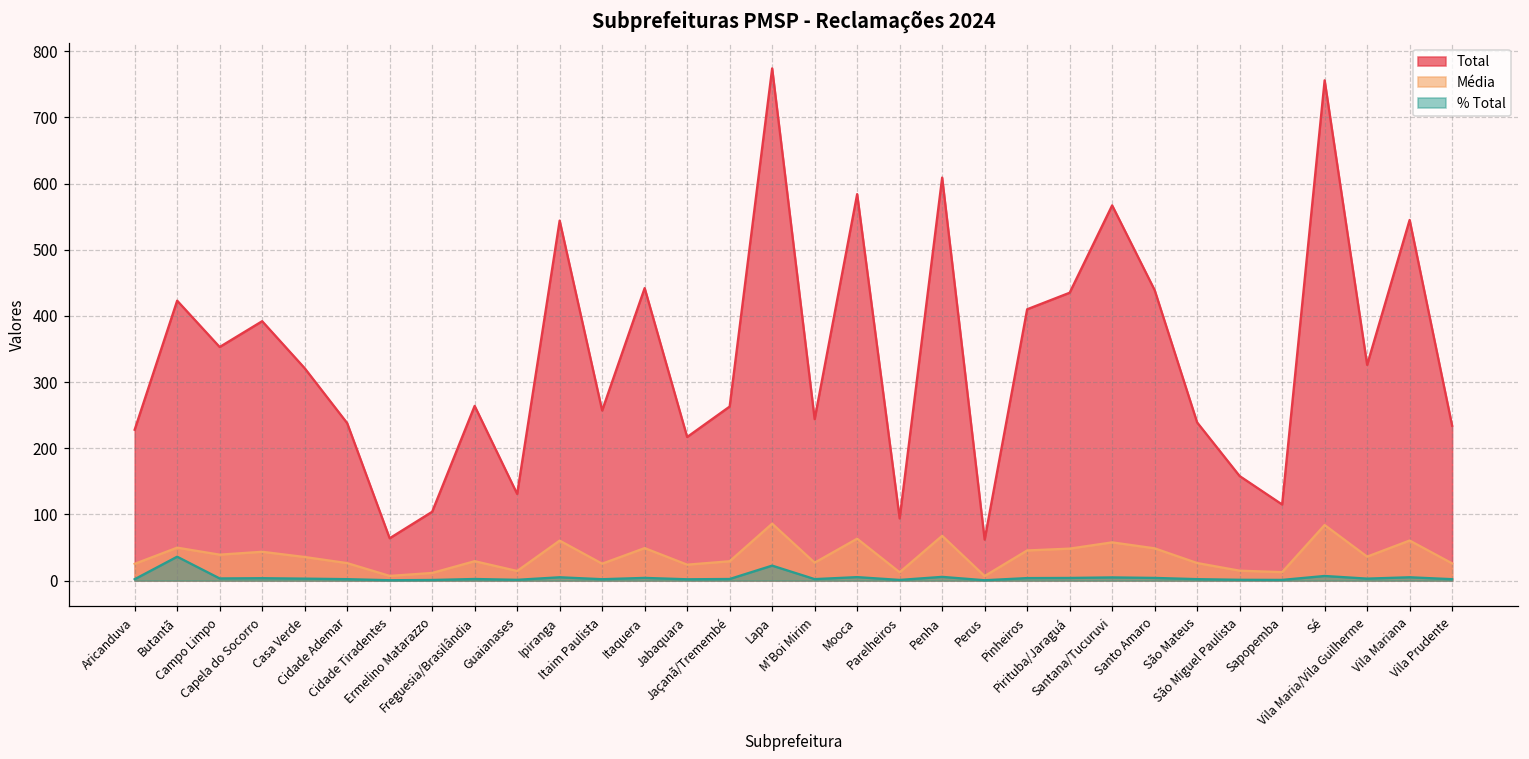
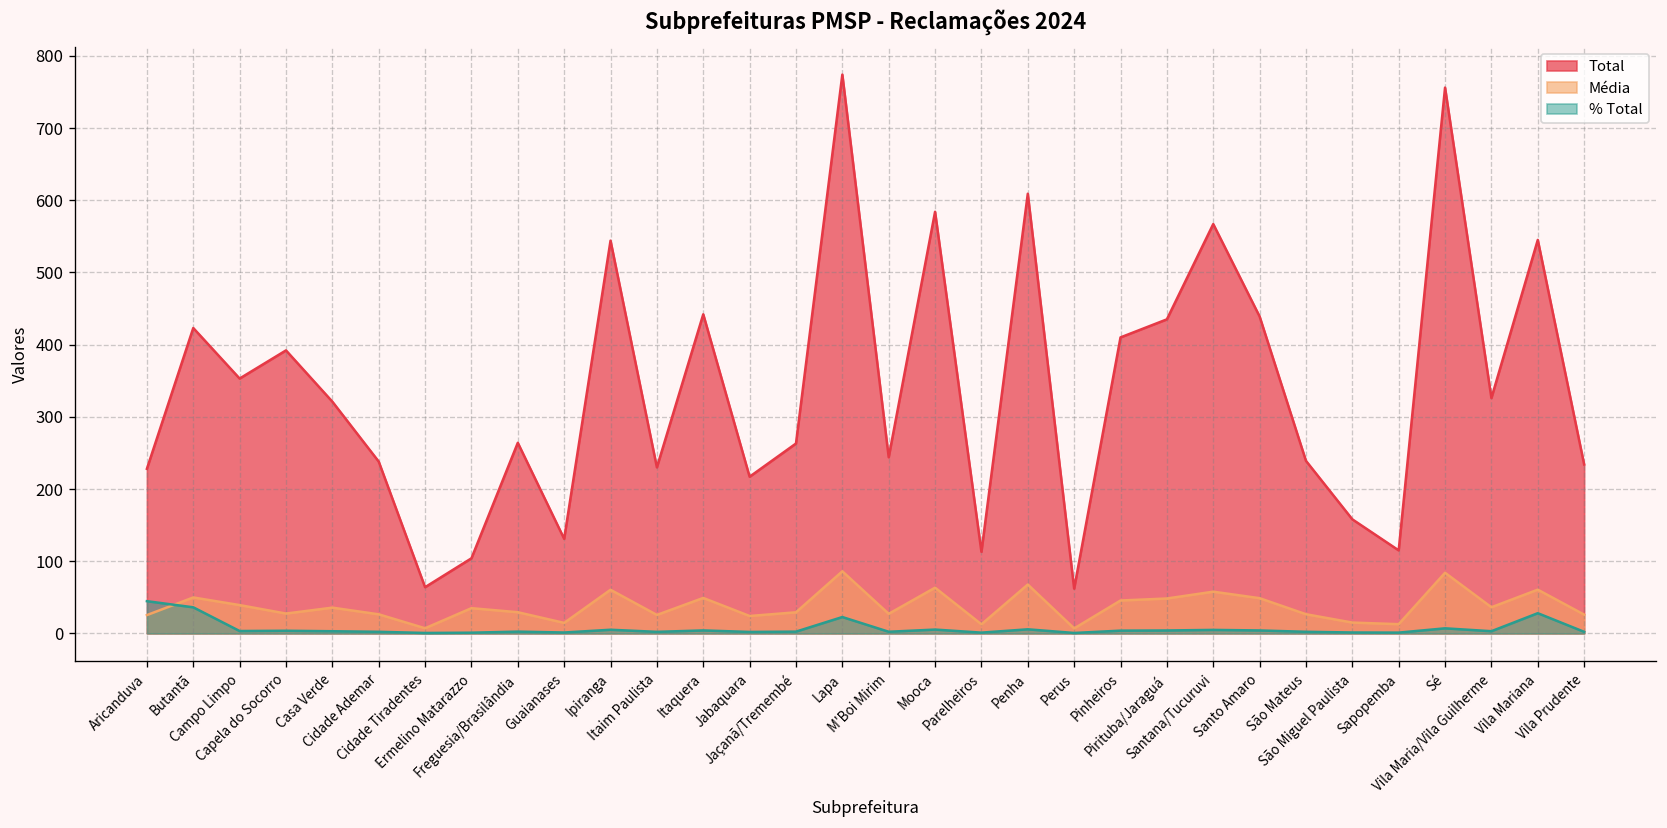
  {
    "Total": {
      "Aricanduva": 230,
      "Butantã": 420,
      "Campo Limpo": 350,
      "Capela do Socorro": 390,
      "Casa Verde": 320,
      "Cidade Ademar": 240,
      "Cidade Tiradentes": 60,
      "Ermelino Matarazzo": 100,
      "Freguesia/Brasilândia": 260,
      "Guaianases": 130,
      "Ipiranga": 540,
-     "Itaim Paulista": 260,
+     "Itaim Paulista": 230,
      "Itaquera": 440,
      "Jabaquara": 220,
      "Jaçanã/Tremembé": 260,
      "Lapa": 770,
      "M'Boi Mirim": 240,
      "Mooca": 580,
-     "Parelheiros": 90,
+     "Parelheiros": 110,
      "Penha": 610,
      "Perus": 60,
      "Pinheiros": 410,
      "Pirituba/Jaraguá": 440,
      "Santana/Tucuruvi": 570,
      "Santo Amaro": 440,
      "São Mateus": 240,
      "São Miguel Paulista": 160,
      "Sapopemba": 120,
      "Sé": 760,
      "Vila Maria/Vila Guilherme": 330,
      "Vila Mariana": 550,
      "Vila Prudente": 230
    },
    "Média": {
      "Aricanduva": 30,
      "Butantã": 50,
      "Campo Limpo": 40,
-     "Capela do Socorro": 40,
+     "Capela do Socorro": 30,
      "Casa Verde": 40,
      "Cidade Ademar": 30,
      "Cidade Tiradentes": 10,
-     "Ermelino Matarazzo": 10,
+     "Ermelino Matarazzo": 30,
      "Freguesia/Brasilândia": 30,
      "Guaianases": 10,
      "Ipiranga": 60,
      "Itaim Paulista": 30,
      "Itaquera": 50,
      "Jabaquara": 20,
      "Jaçanã/Tremembé": 30,
      "Lapa": 90,
      "M'Boi Mirim": 30,
      "Mooca": 60,
      "Parelheiros": 10,
      "Penha": 70,
      "Perus": 10,
      "Pinheiros": 50,
      "Pirituba/Jaraguá": 50,
      "Santana/Tucuruvi": 60,
      "Santo Amaro": 50,
      "São Mateus": 30,
      "São Miguel Paulista": 20,
      "Sapopemba": 10,
      "Sé": 80,
      "Vila Maria/Vila Guilherme": 40,
      "Vila Mariana": 60,
      "Vila Prudente": 30
    },
    "% Total": {
-     "Aricanduva": 0,
+     "Aricanduva": 40,
      "Butantã": 40,
      "Campo Limpo": 0,
      "Capela do Socorro": 0,
      "Casa Verde": 0,
      "Cidade Ademar": 0,
      "Cidade Tiradentes": 0,
      "Ermelino Matarazzo": 0,
      "Freguesia/Brasilândia": 0,
      "Guaianases": 0,
      "Ipiranga": 10,
      "Itaim Paulista": 0,
      "Itaquera": 0,
      "Jabaquara": 0,
      "Jaçanã/Tremembé": 0,
      "Lapa": 20,
      "M'Boi Mirim": 0,
      "Mooca": 10,
      "Parelheiros": 0,
      "Penha": 10,
      "Perus": 0,
      "Pinheiros": 0,
      "Pirituba/Jaraguá": 0,
      "Santana/Tucuruvi": 0,
      "Santo Amaro": 0,
      "São Mateus": 0,
      "São Miguel Paulista": 0,
      "Sapopemba": 0,
      "Sé": 10,
      "Vila Maria/Vila Guilherme": 0,
-     "Vila Mariana": 10,
+     "Vila Mariana": 30,
      "Vila Prudente": 0
    }
  }
